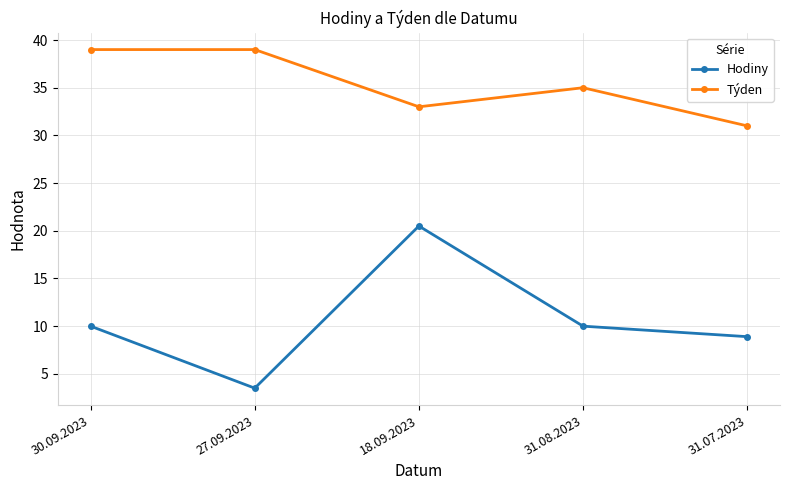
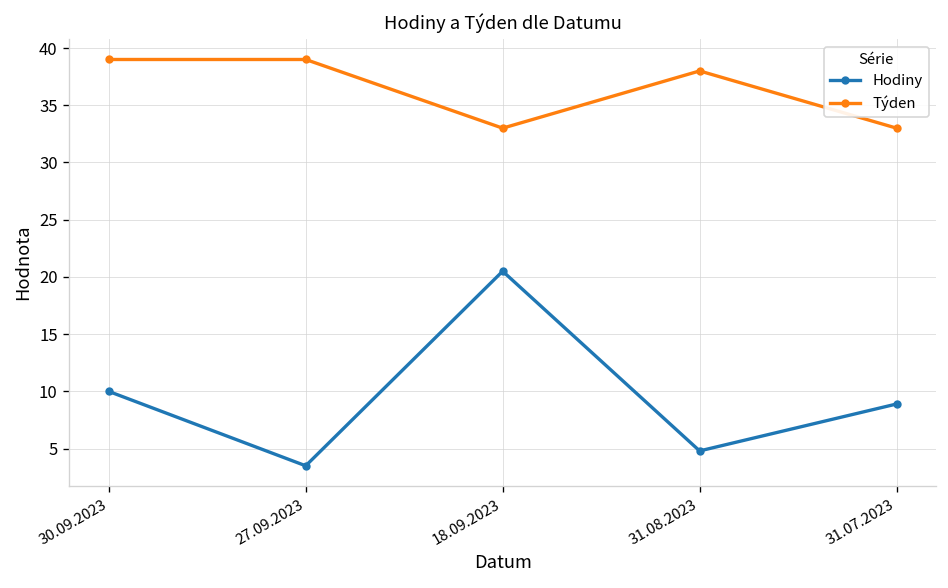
  {
    "Hodiny": {
      "30.09.2023": 10,
      "27.09.2023": 4,
      "18.09.2023": 21,
-     "31.08.2023": 10,
+     "31.08.2023": 5,
      "31.07.2023": 9
    },
    "Týden": {
      "30.09.2023": 39,
      "27.09.2023": 39,
      "18.09.2023": 33,
-     "31.08.2023": 35,
-     "31.07.2023": 31
+     "31.08.2023": 38,
+     "31.07.2023": 33
    }
  }
